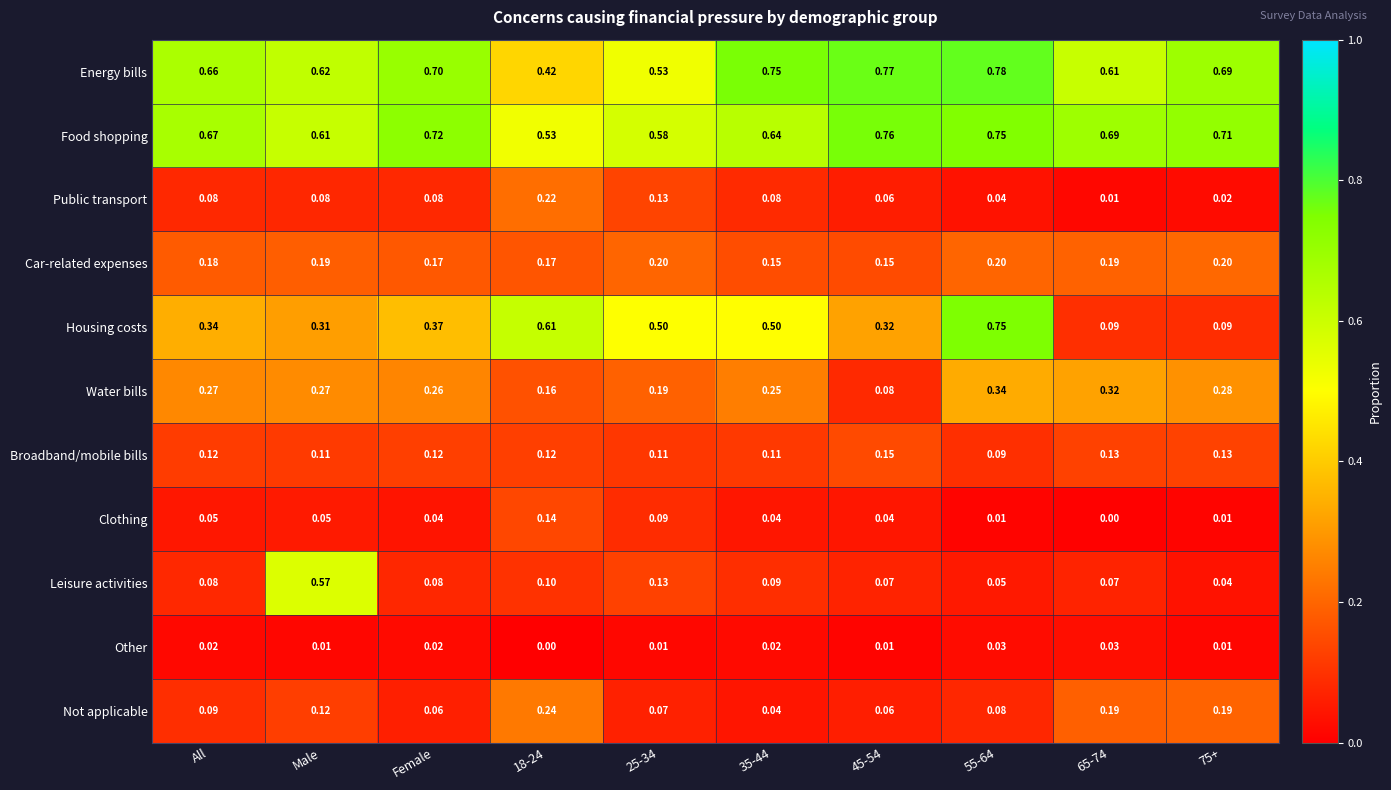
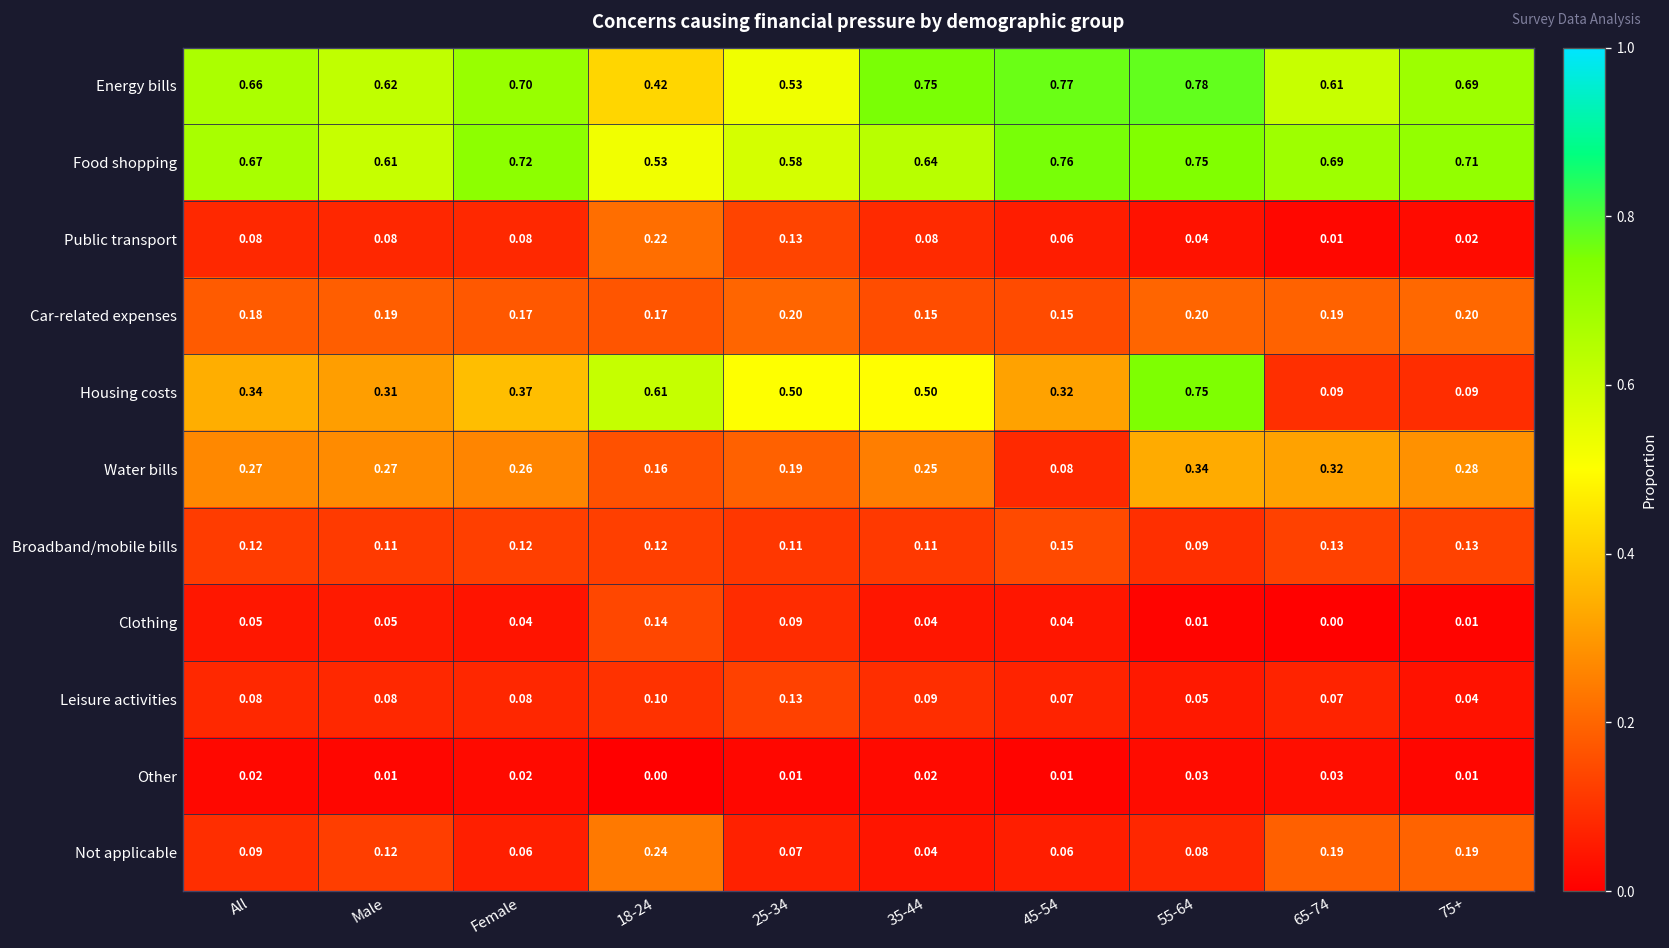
  {
    "Energy bills": {
      "All": 0.66,
      "Male": 0.62,
      "Female": 0.70,
      "18-24": 0.42,
      "25-34": 0.53,
      "35-44": 0.75,
      "45-54": 0.77,
      "55-64": 0.78,
      "65-74": 0.61,
      "75+": 0.69
    },
    "Food shopping": {
      "All": 0.67,
      "Male": 0.61,
      "Female": 0.72,
      "18-24": 0.53,
      "25-34": 0.58,
      "35-44": 0.64,
      "45-54": 0.76,
      "55-64": 0.75,
      "65-74": 0.69,
      "75+": 0.71
    },
    "Public transport": {
      "All": 0.08,
      "Male": 0.08,
      "Female": 0.08,
      "18-24": 0.22,
      "25-34": 0.13,
      "35-44": 0.08,
      "45-54": 0.06,
      "55-64": 0.04,
      "65-74": 0.01,
      "75+": 0.02
    },
    "Car-related expenses": {
      "All": 0.18,
      "Male": 0.19,
      "Female": 0.17,
      "18-24": 0.17,
      "25-34": 0.20,
      "35-44": 0.15,
      "45-54": 0.15,
      "55-64": 0.20,
      "65-74": 0.19,
      "75+": 0.20
    },
    "Housing costs": {
      "All": 0.34,
      "Male": 0.31,
      "Female": 0.37,
      "18-24": 0.61,
      "25-34": 0.50,
      "35-44": 0.50,
      "45-54": 0.32,
      "55-64": 0.75,
      "65-74": 0.09,
      "75+": 0.09
    },
    "Water bills": {
      "All": 0.27,
      "Male": 0.27,
      "Female": 0.26,
      "18-24": 0.16,
      "25-34": 0.19,
      "35-44": 0.25,
      "45-54": 0.08,
      "55-64": 0.34,
      "65-74": 0.32,
      "75+": 0.28
    },
    "Broadband/mobile bills": {
      "All": 0.12,
      "Male": 0.11,
      "Female": 0.12,
      "18-24": 0.12,
      "25-34": 0.11,
      "35-44": 0.11,
      "45-54": 0.15,
      "55-64": 0.09,
      "65-74": 0.13,
      "75+": 0.13
    },
    "Clothing": {
      "All": 0.05,
      "Male": 0.05,
      "Female": 0.04,
      "18-24": 0.14,
      "25-34": 0.09,
      "35-44": 0.04,
      "45-54": 0.04,
      "55-64": 0.01,
      "65-74": 0.00,
      "75+": 0.01
    },
    "Leisure activities": {
      "All": 0.08,
-     "Male": 0.57,
+     "Male": 0.08,
      "Female": 0.08,
      "18-24": 0.10,
      "25-34": 0.13,
      "35-44": 0.09,
      "45-54": 0.07,
      "55-64": 0.05,
      "65-74": 0.07,
      "75+": 0.04
    },
    "Other": {
      "All": 0.02,
      "Male": 0.01,
      "Female": 0.02,
      "18-24": 0.00,
      "25-34": 0.01,
      "35-44": 0.02,
      "45-54": 0.01,
      "55-64": 0.03,
      "65-74": 0.03,
      "75+": 0.01
    },
    "Not applicable": {
      "All": 0.09,
      "Male": 0.12,
      "Female": 0.06,
      "18-24": 0.24,
      "25-34": 0.07,
      "35-44": 0.04,
      "45-54": 0.06,
      "55-64": 0.08,
      "65-74": 0.19,
      "75+": 0.19
    }
  }
